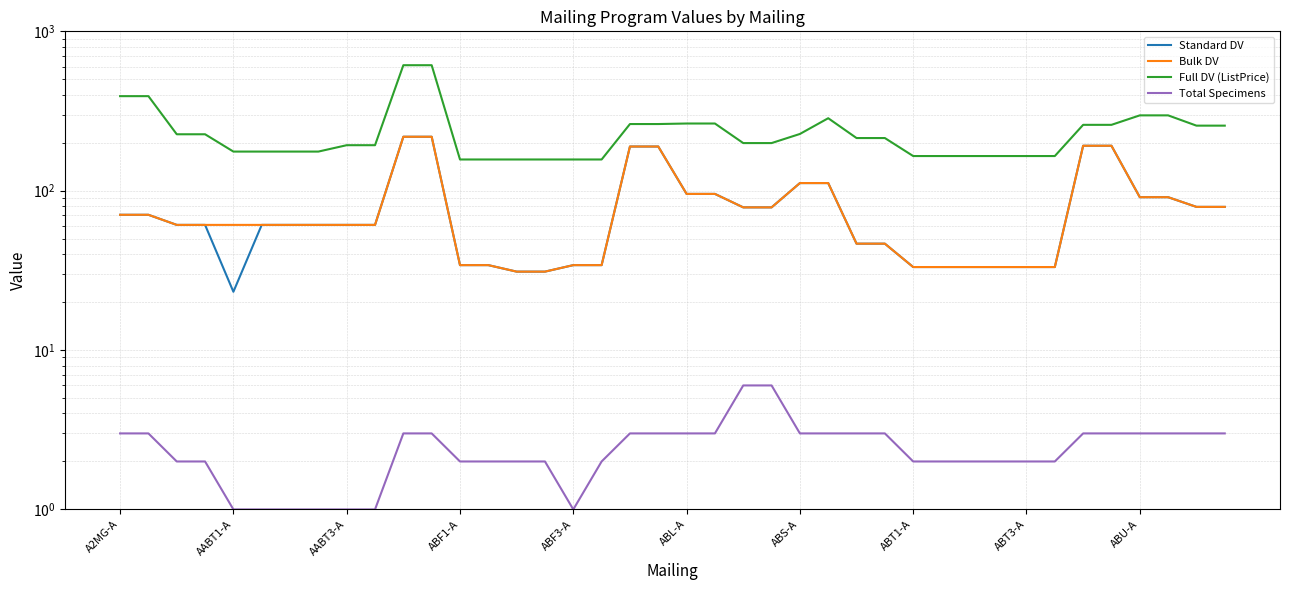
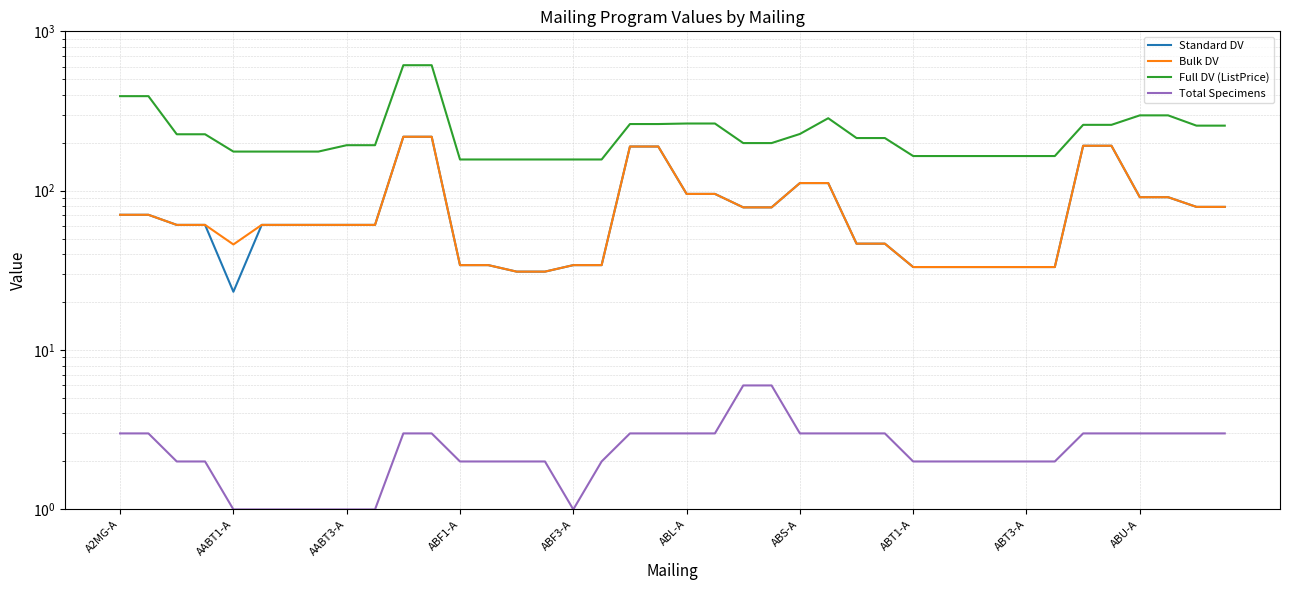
  {
    "Standard DV": {
      "AABT1-A": 23
    },
    "Bulk DV": {
-     "AABT1-A": 61
+     "AABT1-A": 46
    },
    "Full DV (ListPrice)": {
      "A2MG-A": 390,
      "AABT1-A": 180,
      "AABT3-A": 190,
      "ABF1-A": 160,
      "ABF3-A": 160,
      "ABL-A": 260,
      "ABS-A": 230,
      "ABT1-A": 170,
      "ABT3-A": 170,
      "ABU-A": 300
    },
    "Total Specimens": {
      "A2MG-A": 3,
      "AABT1-A": 1,
      "AABT3-A": 1,
      "ABF1-A": 2,
      "ABF3-A": 1,
      "ABL-A": 3,
      "ABS-A": 3,
      "ABT1-A": 2,
      "ABT3-A": 2,
      "ABU-A": 3
    }
  }
